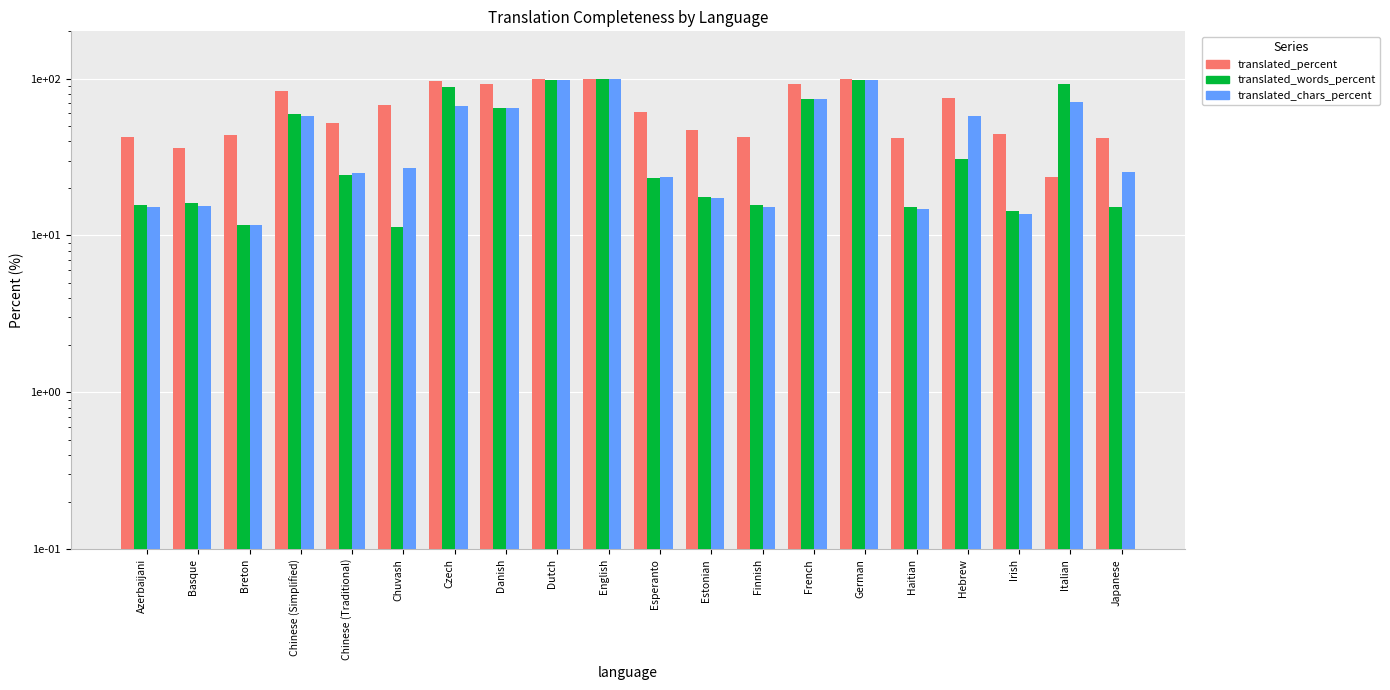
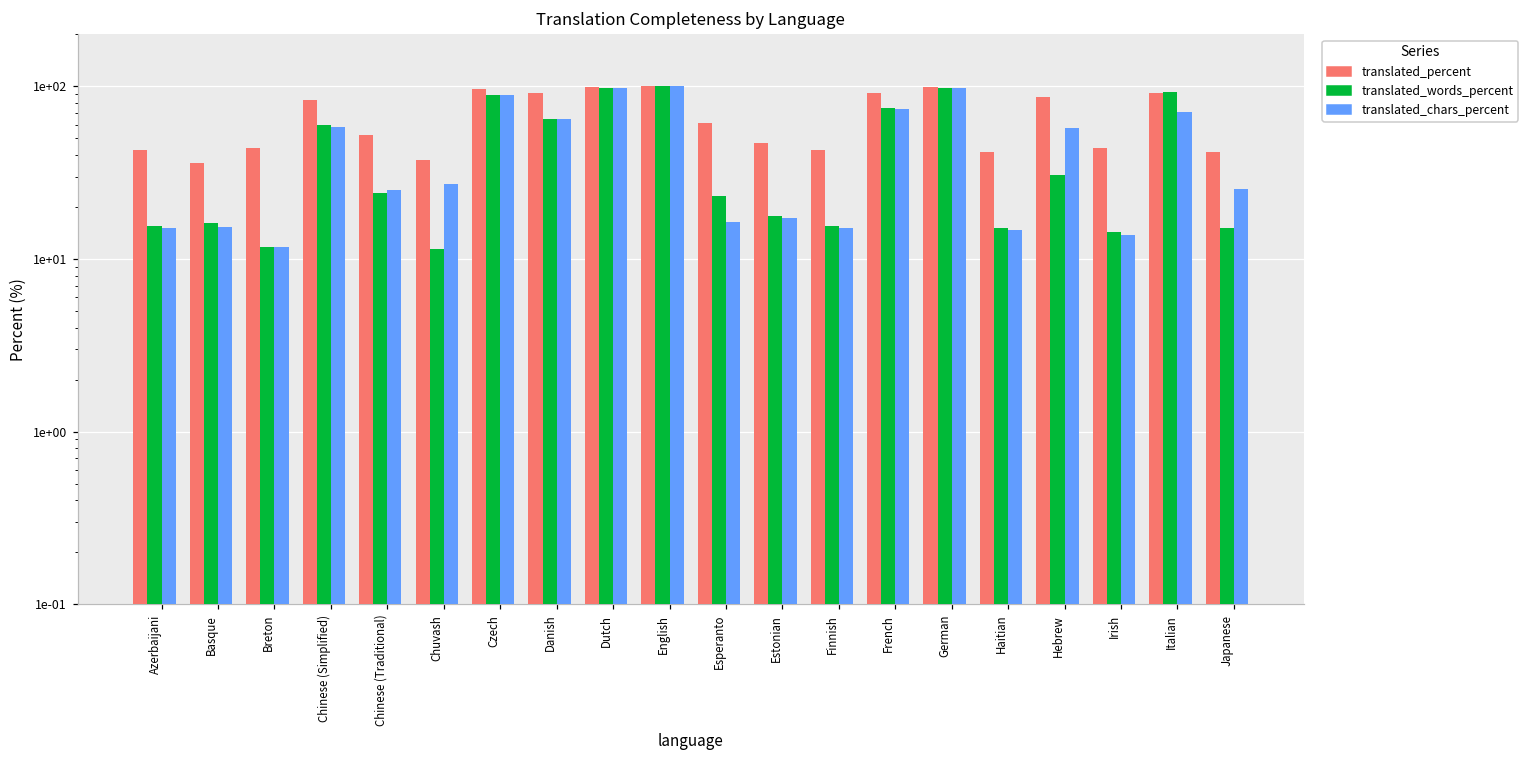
  {
    "translated_percent": {
      "Azerbaijani": 43,
      "Basque": 36,
      "Breton": 44,
      "Chinese (Simplified)": 80,
      "Chinese (Traditional)": 52,
-     "Chuvash": 68,
+     "Chuvash": 38,
      "Czech": 100,
      "Danish": 90,
      "Dutch": 100,
      "English": 100,
      "Esperanto": 61,
      "Estonian": 47,
      "Finnish": 43,
      "French": 90,
      "German": 100,
      "Haitian": 42,
-     "Hebrew": 80,
+     "Hebrew": 90,
      "Irish": 44,
-     "Italian": 24,
+     "Italian": 90,
      "Japanese": 42
    },
    "translated_words_percent": {
      "Azerbaijani": 16,
      "Basque": 16,
      "Breton": 12,
      "Chinese (Simplified)": 60,
      "Chinese (Traditional)": 24,
      "Chuvash": 11,
      "Czech": 90,
      "Danish": 65,
      "Dutch": 100,
      "English": 100,
      "Esperanto": 23,
      "Estonian": 18,
      "Finnish": 16,
      "French": 70,
      "German": 100,
      "Haitian": 15,
      "Hebrew": 31,
      "Irish": 14,
      "Italian": 90,
      "Japanese": 15
    },
    "translated_chars_percent": {
      "Azerbaijani": 15,
      "Basque": 15,
      "Breton": 12,
      "Chinese (Simplified)": 58,
      "Chinese (Traditional)": 25,
      "Chuvash": 27,
-     "Czech": 66,
+     "Czech": 90,
      "Danish": 65,
      "Dutch": 100,
      "English": 100,
-     "Esperanto": 24,
+     "Esperanto": 16,
      "Estonian": 17,
      "Finnish": 15,
      "French": 70,
      "German": 100,
      "Haitian": 15,
      "Hebrew": 57,
      "Irish": 14,
      "Italian": 70,
      "Japanese": 25
    }
  }
